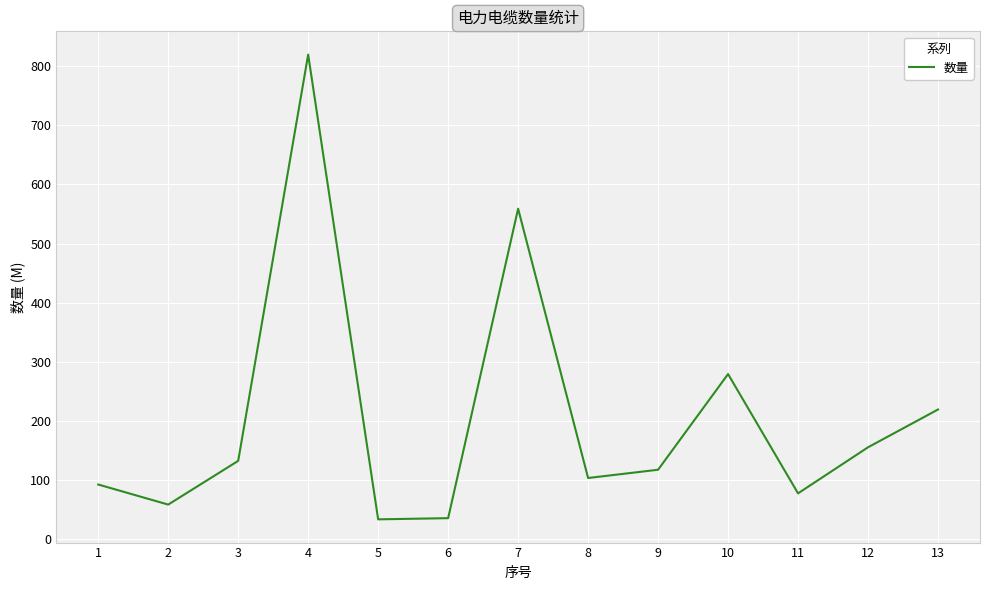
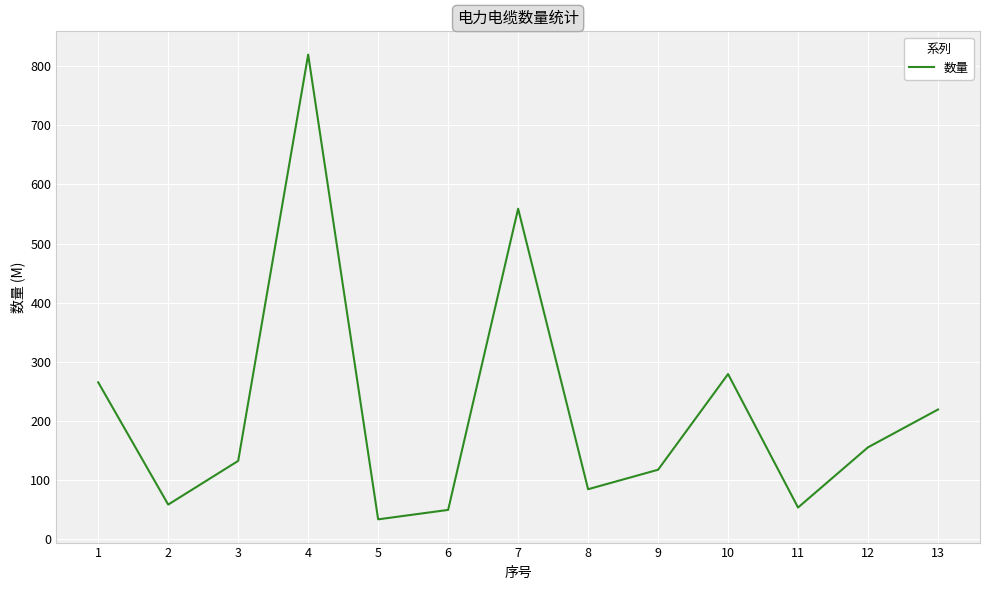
  {
-   "1": 90,
+   "1": 270,
    "2": 60,
    "3": 130,
    "4": 820,
    "5": 30,
-   "6": 40,
+   "6": 50,
    "7": 560,
-   "8": 100,
+   "8": 80,
    "9": 120,
    "10": 280,
-   "11": 80,
+   "11": 50,
    "12": 160,
    "13": 220
  }
